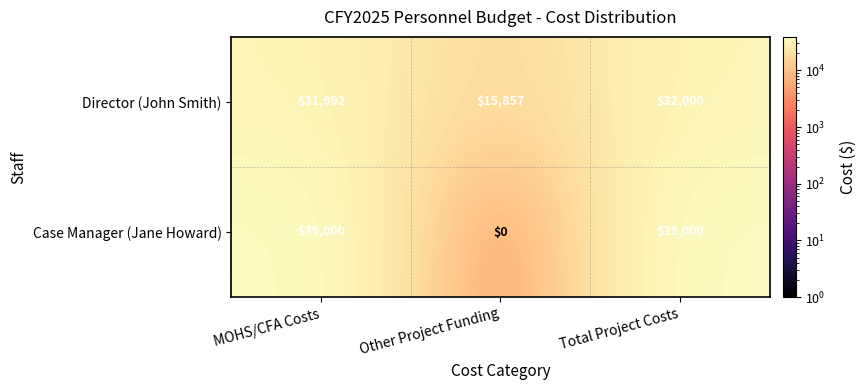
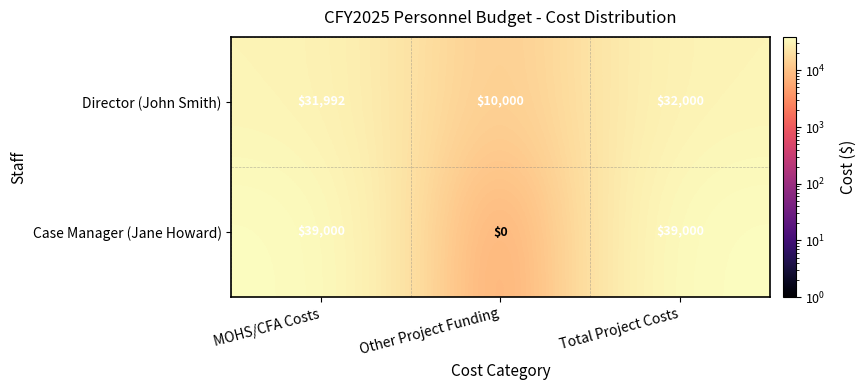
  {
    "Director (John Smith)": {
      "MOHS/CFA Costs": "$31,992",
-     "Other Project Funding": "$15,857",
+     "Other Project Funding": "$10,000",
      "Total Project Costs": "$32,000"
    },
    "Case Manager (Jane Howard)": {
      "MOHS/CFA Costs": "$39,000",
      "Other Project Funding": "$0",
      "Total Project Costs": "$39,000"
    }
  }
